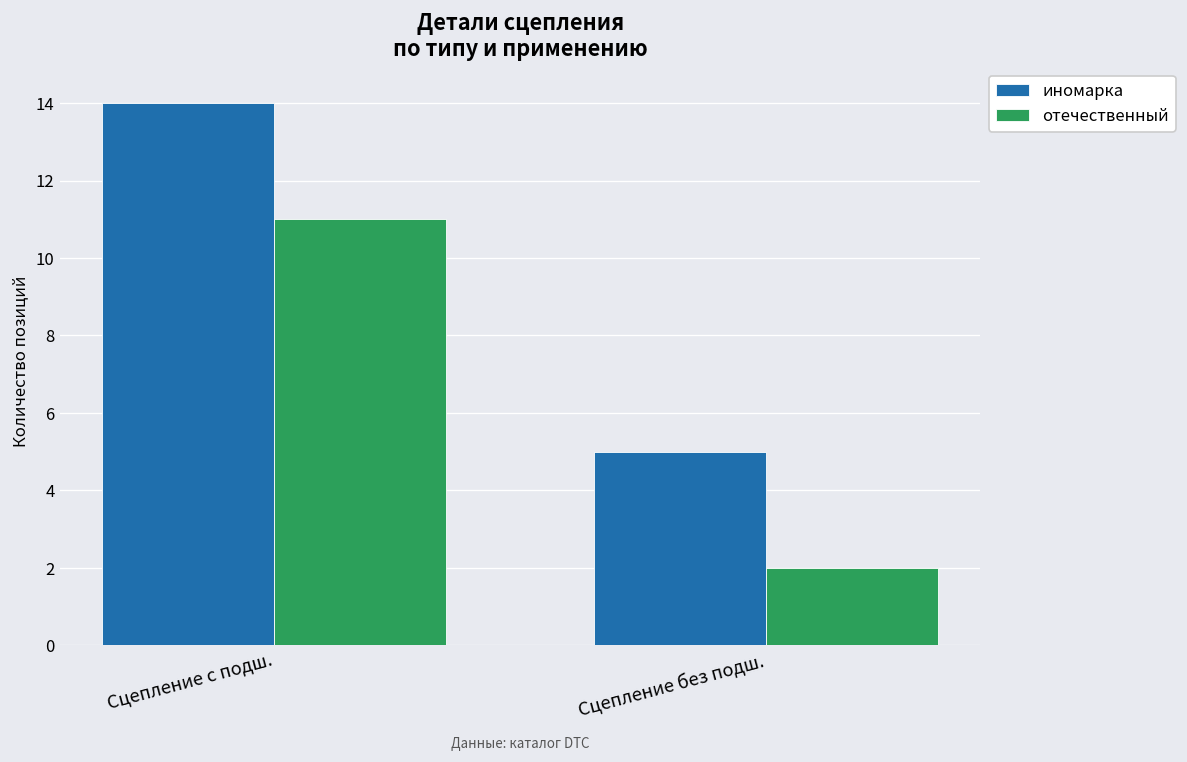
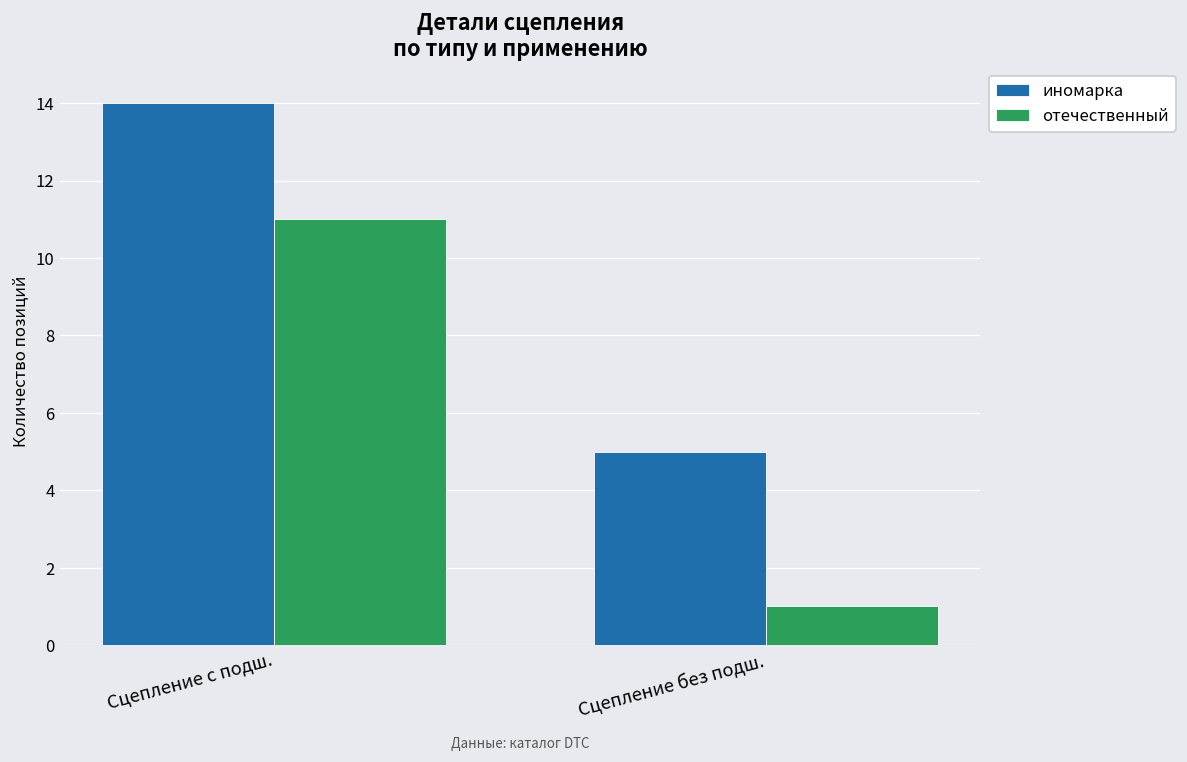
  {
    "иномарка": {
      "Сцепление с подш.": 14,
      "Сцепление без подш.": 5
    },
    "отечественный": {
      "Сцепление с подш.": 11,
-     "Сцепление без подш.": 2
+     "Сцепление без подш.": 1
    }
  }
